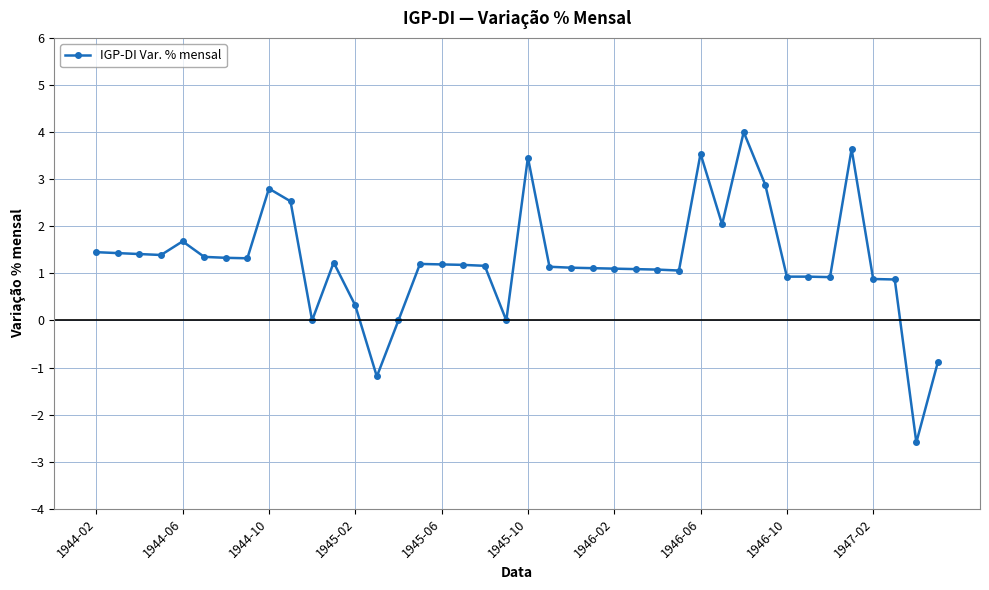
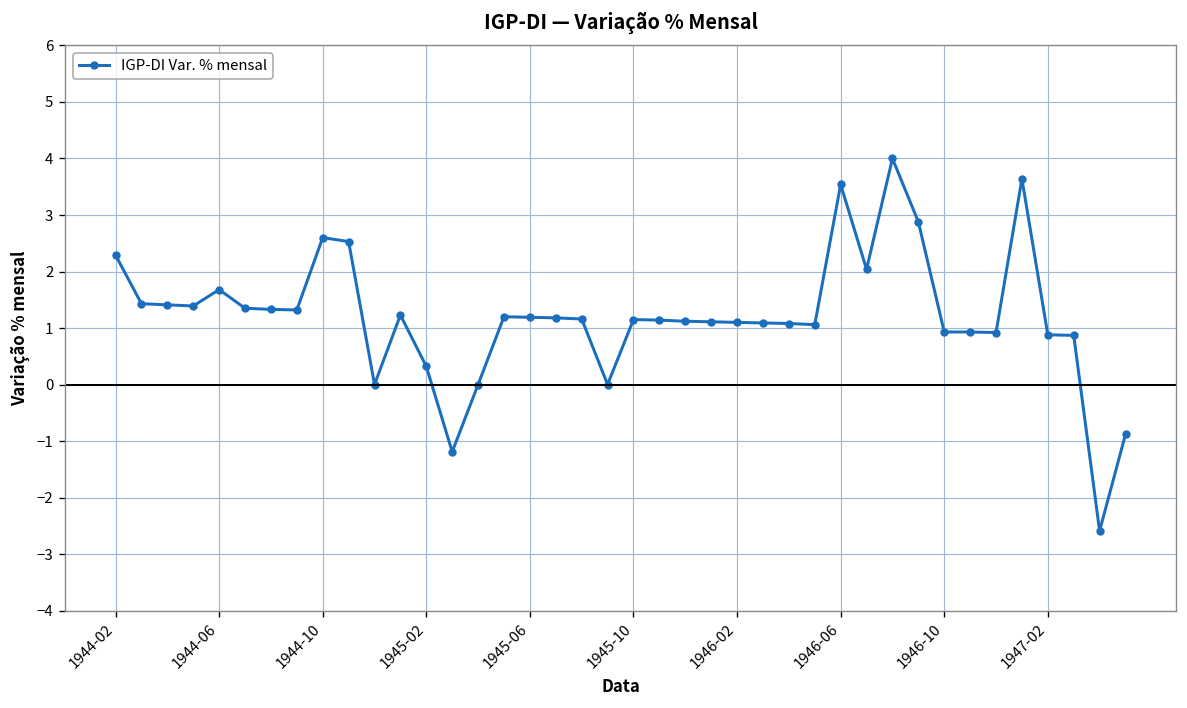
  {
-   "1944-02": 1.5,
+   "1944-02": 2.3,
    "1944-06": 1.7,
-   "1944-10": 2.8,
+   "1944-10": 2.6,
    "1945-02": 0.3,
    "1945-06": 1.2,
-   "1945-10": 3.5,
+   "1945-10": 1.2,
    "1946-02": 1.1,
    "1946-06": 3.5,
    "1946-10": 0.9,
    "1947-02": 0.9
  }
